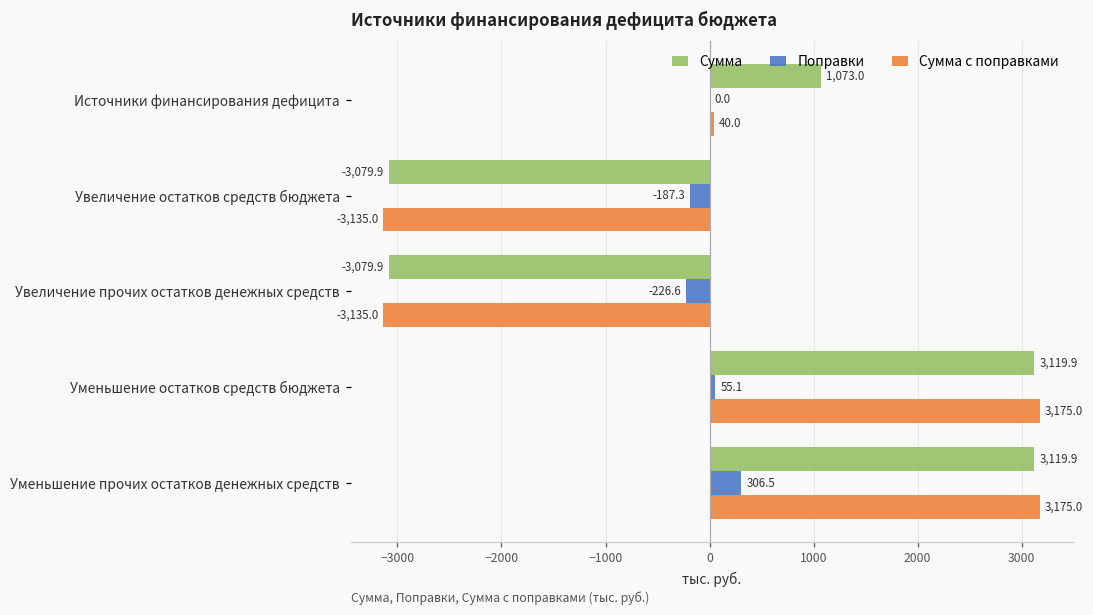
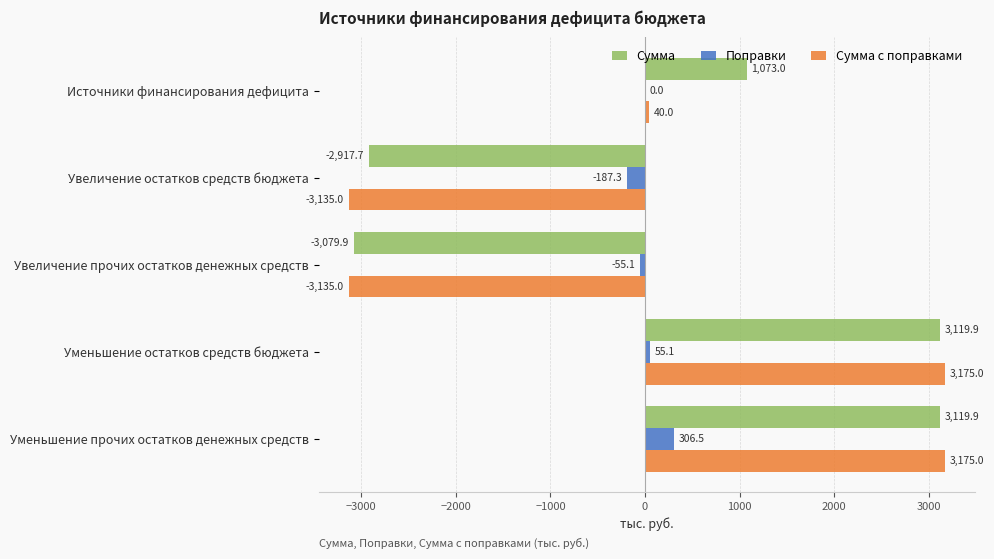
  {
    "Сумма": {
      "Источники финансирования дефицита": "1,073.0",
-     "Увеличение остатков средств бюджета": "-3,079.9",
+     "Увеличение остатков средств бюджета": "-2,917.7",
      "Увеличение прочих остатков денежных средств": "-3,079.9",
      "Уменьшение остатков средств бюджета": "3,119.9",
      "Уменьшение прочих остатков денежных средств": "3,119.9"
    },
    "Поправки": {
      "Источники финансирования дефицита": "0.0",
      "Увеличение остатков средств бюджета": "-187.3",
-     "Увеличение прочих остатков денежных средств": "-226.6",
+     "Увеличение прочих остатков денежных средств": "-55.1",
      "Уменьшение остатков средств бюджета": "55.1",
      "Уменьшение прочих остатков денежных средств": "306.5"
    },
    "Сумма с поправками": {
      "Источники финансирования дефицита": "40.0",
      "Увеличение остатков средств бюджета": "-3,135.0",
      "Увеличение прочих остатков денежных средств": "-3,135.0",
      "Уменьшение остатков средств бюджета": "3,175.0",
      "Уменьшение прочих остатков денежных средств": "3,175.0"
    }
  }
